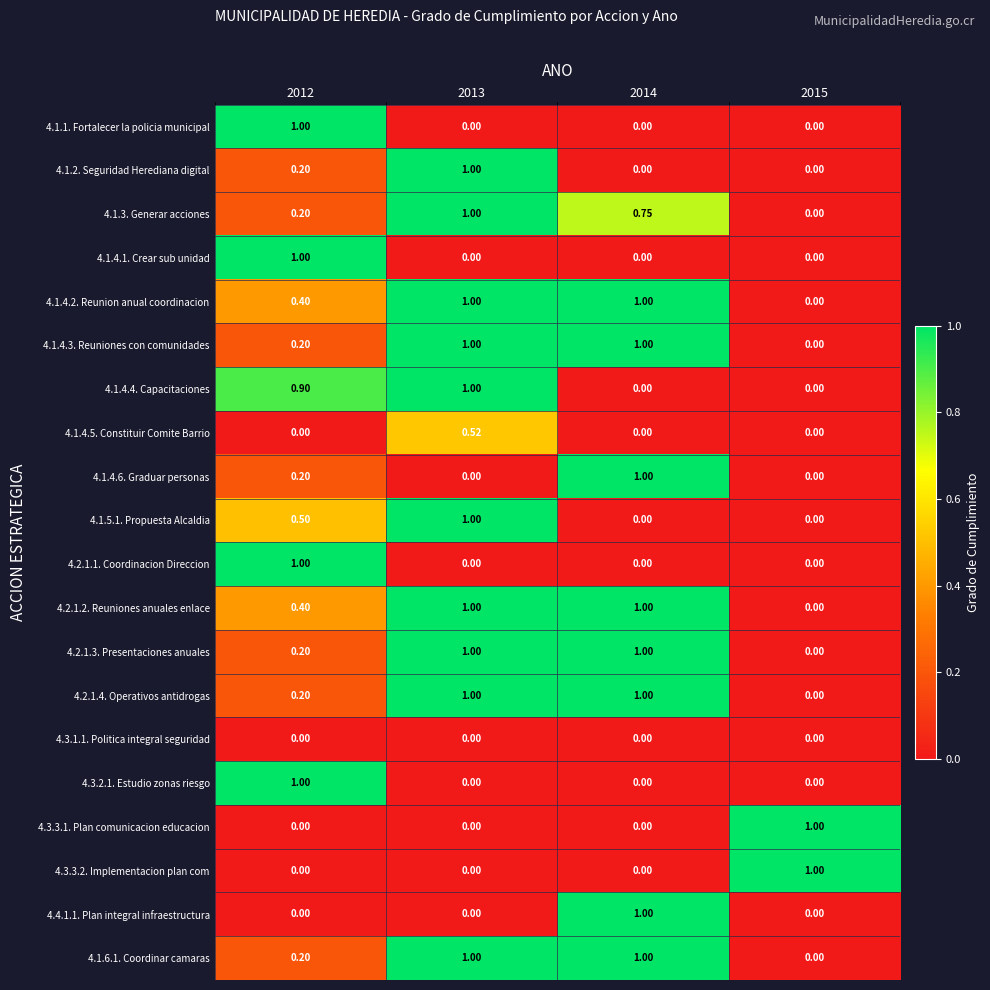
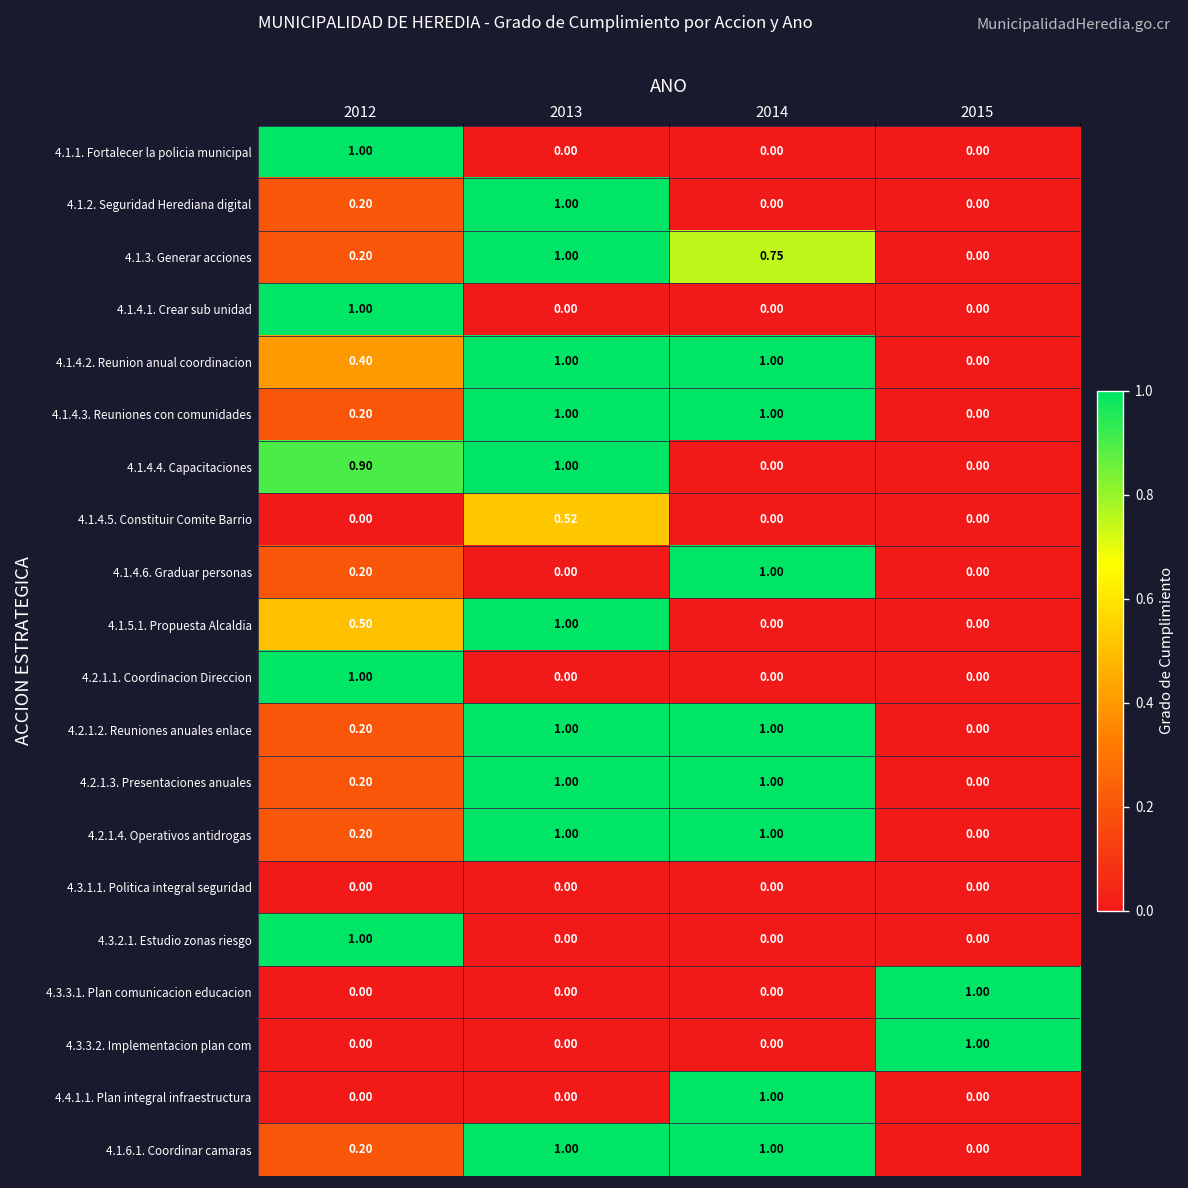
  {
    "4.1.1. Fortalecer la policia municipal": {
      "2012": 1.00,
      "2013": 0.00,
      "2014": 0.00,
      "2015": 0.00
    },
    "4.1.2. Seguridad Herediana digital": {
      "2012": 0.20,
      "2013": 1.00,
      "2014": 0.00,
      "2015": 0.00
    },
    "4.1.3. Generar acciones": {
      "2012": 0.20,
      "2013": 1.00,
      "2014": 0.75,
      "2015": 0.00
    },
    "4.1.4.1. Crear sub unidad": {
      "2012": 1.00,
      "2013": 0.00,
      "2014": 0.00,
      "2015": 0.00
    },
    "4.1.4.2. Reunion anual coordinacion": {
      "2012": 0.40,
      "2013": 1.00,
      "2014": 1.00,
      "2015": 0.00
    },
    "4.1.4.3. Reuniones con comunidades": {
      "2012": 0.20,
      "2013": 1.00,
      "2014": 1.00,
      "2015": 0.00
    },
    "4.1.4.4. Capacitaciones": {
      "2012": 0.90,
      "2013": 1.00,
      "2014": 0.00,
      "2015": 0.00
    },
    "4.1.4.5. Constituir Comite Barrio": {
      "2012": 0.00,
      "2013": 0.52,
      "2014": 0.00,
      "2015": 0.00
    },
    "4.1.4.6. Graduar personas": {
      "2012": 0.20,
      "2013": 0.00,
      "2014": 1.00,
      "2015": 0.00
    },
    "4.1.5.1. Propuesta Alcaldia": {
      "2012": 0.50,
      "2013": 1.00,
      "2014": 0.00,
      "2015": 0.00
    },
    "4.2.1.1. Coordinacion Direccion": {
      "2012": 1.00,
      "2013": 0.00,
      "2014": 0.00,
      "2015": 0.00
    },
    "4.2.1.2. Reuniones anuales enlace": {
-     "2012": 0.40,
+     "2012": 0.20,
      "2013": 1.00,
      "2014": 1.00,
      "2015": 0.00
    },
    "4.2.1.3. Presentaciones anuales": {
      "2012": 0.20,
      "2013": 1.00,
      "2014": 1.00,
      "2015": 0.00
    },
    "4.2.1.4. Operativos antidrogas": {
      "2012": 0.20,
      "2013": 1.00,
      "2014": 1.00,
      "2015": 0.00
    },
    "4.3.1.1. Politica integral seguridad": {
      "2012": 0.00,
      "2013": 0.00,
      "2014": 0.00,
      "2015": 0.00
    },
    "4.3.2.1. Estudio zonas riesgo": {
      "2012": 1.00,
      "2013": 0.00,
      "2014": 0.00,
      "2015": 0.00
    },
    "4.3.3.1. Plan comunicacion educacion": {
      "2012": 0.00,
      "2013": 0.00,
      "2014": 0.00,
      "2015": 1.00
    },
    "4.3.3.2. Implementacion plan com": {
      "2012": 0.00,
      "2013": 0.00,
      "2014": 0.00,
      "2015": 1.00
    },
    "4.4.1.1. Plan integral infraestructura": {
      "2012": 0.00,
      "2013": 0.00,
      "2014": 1.00,
      "2015": 0.00
    },
    "4.1.6.1. Coordinar camaras": {
      "2012": 0.20,
      "2013": 1.00,
      "2014": 1.00,
      "2015": 0.00
    }
  }
